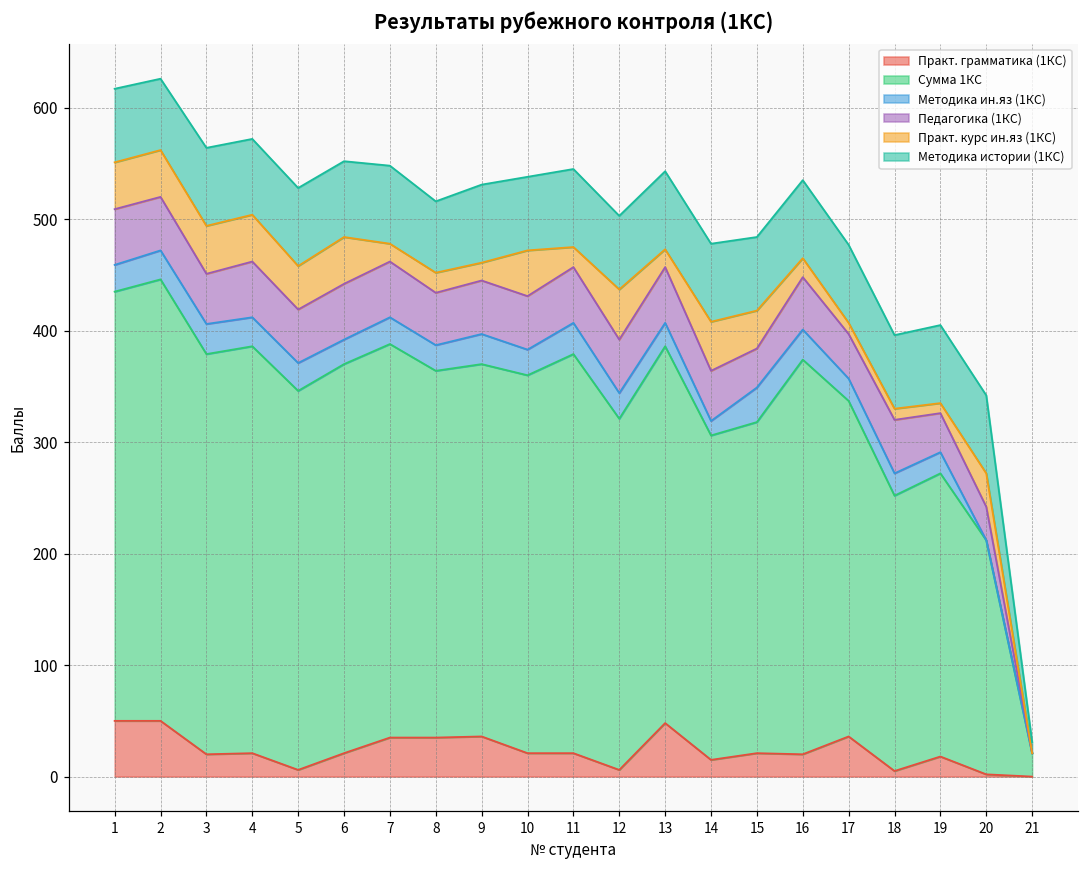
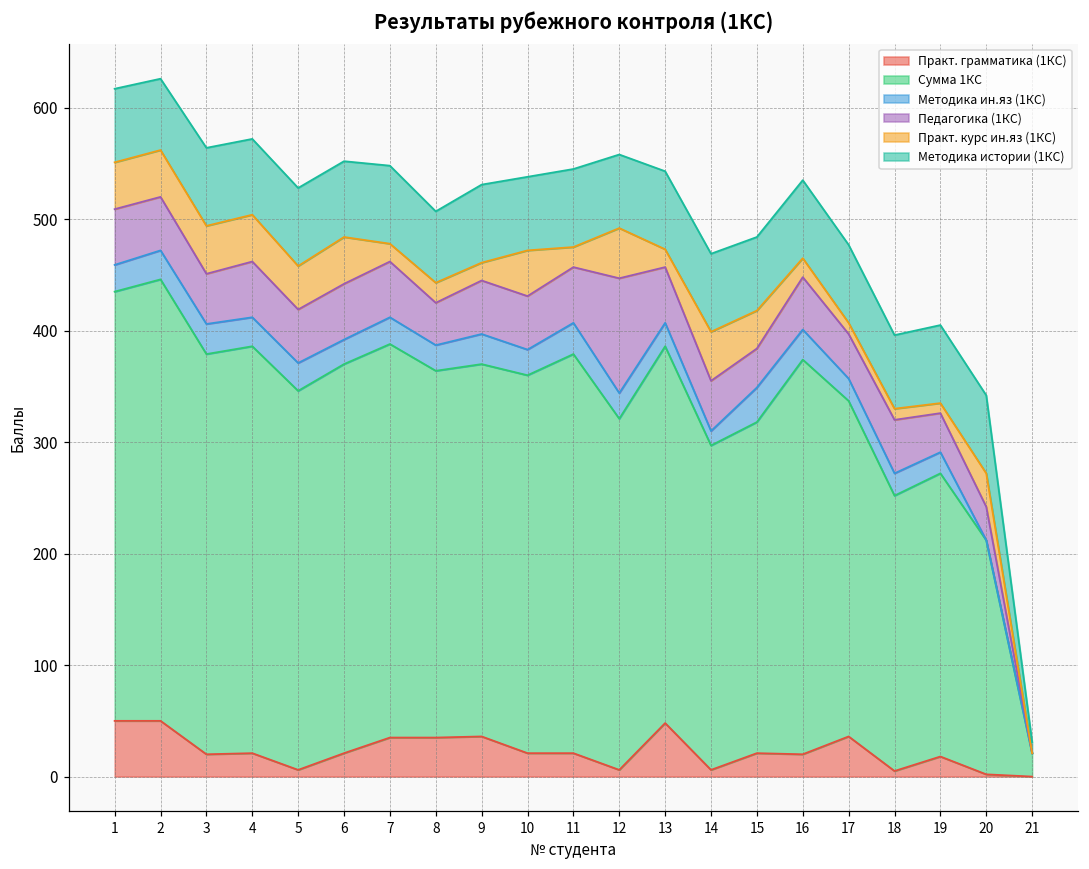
  {
    "Практ. грамматика (1КС)": {
      "1": 50,
      "2": 50,
      "3": 20,
      "4": 21,
      "5": 6,
      "6": 21,
      "7": 35,
      "8": 35,
      "9": 36,
      "10": 21,
      "11": 21,
      "12": 6,
      "13": 48,
-     "14": 15,
+     "14": 6,
      "15": 21,
      "16": 20,
      "17": 36,
      "18": 5,
      "19": 18,
      "20": 2,
      "21": 0
    },
    "Методика ин.яз (1КС)": {
      "1": 24,
      "2": 26,
      "3": 27,
      "4": 26,
      "5": 25,
      "6": 22,
      "7": 24,
      "8": 23,
      "9": 27,
      "10": 23,
      "11": 28,
      "12": 23,
      "13": 21,
      "14": 13,
      "15": 31,
      "16": 27,
      "17": 20,
      "18": 20,
      "19": 19
    },
    "Педагогика (1КС)": {
      "1": 50,
      "2": 48,
      "3": 45,
      "4": 50,
      "5": 48,
      "6": 50,
      "7": 50,
-     "8": 47,
+     "8": 38,
      "9": 48,
      "10": 48,
      "11": 50,
-     "12": 48,
+     "12": 103,
      "13": 50,
      "14": 45,
      "15": 35,
      "16": 47,
      "17": 40,
      "18": 48,
      "19": 35,
      "20": 30
    },
    "Практ. курс ин.яз (1КС)": {
      "1": 42,
      "2": 42,
      "3": 43,
      "4": 42,
      "5": 39,
      "6": 42,
      "7": 16,
      "8": 18,
      "9": 16,
      "10": 41,
      "11": 18,
      "12": 45,
      "13": 16,
      "14": 44,
      "15": 34,
      "16": 17,
      "17": 10,
      "18": 10,
      "19": 9,
      "20": 30
    }
  }
